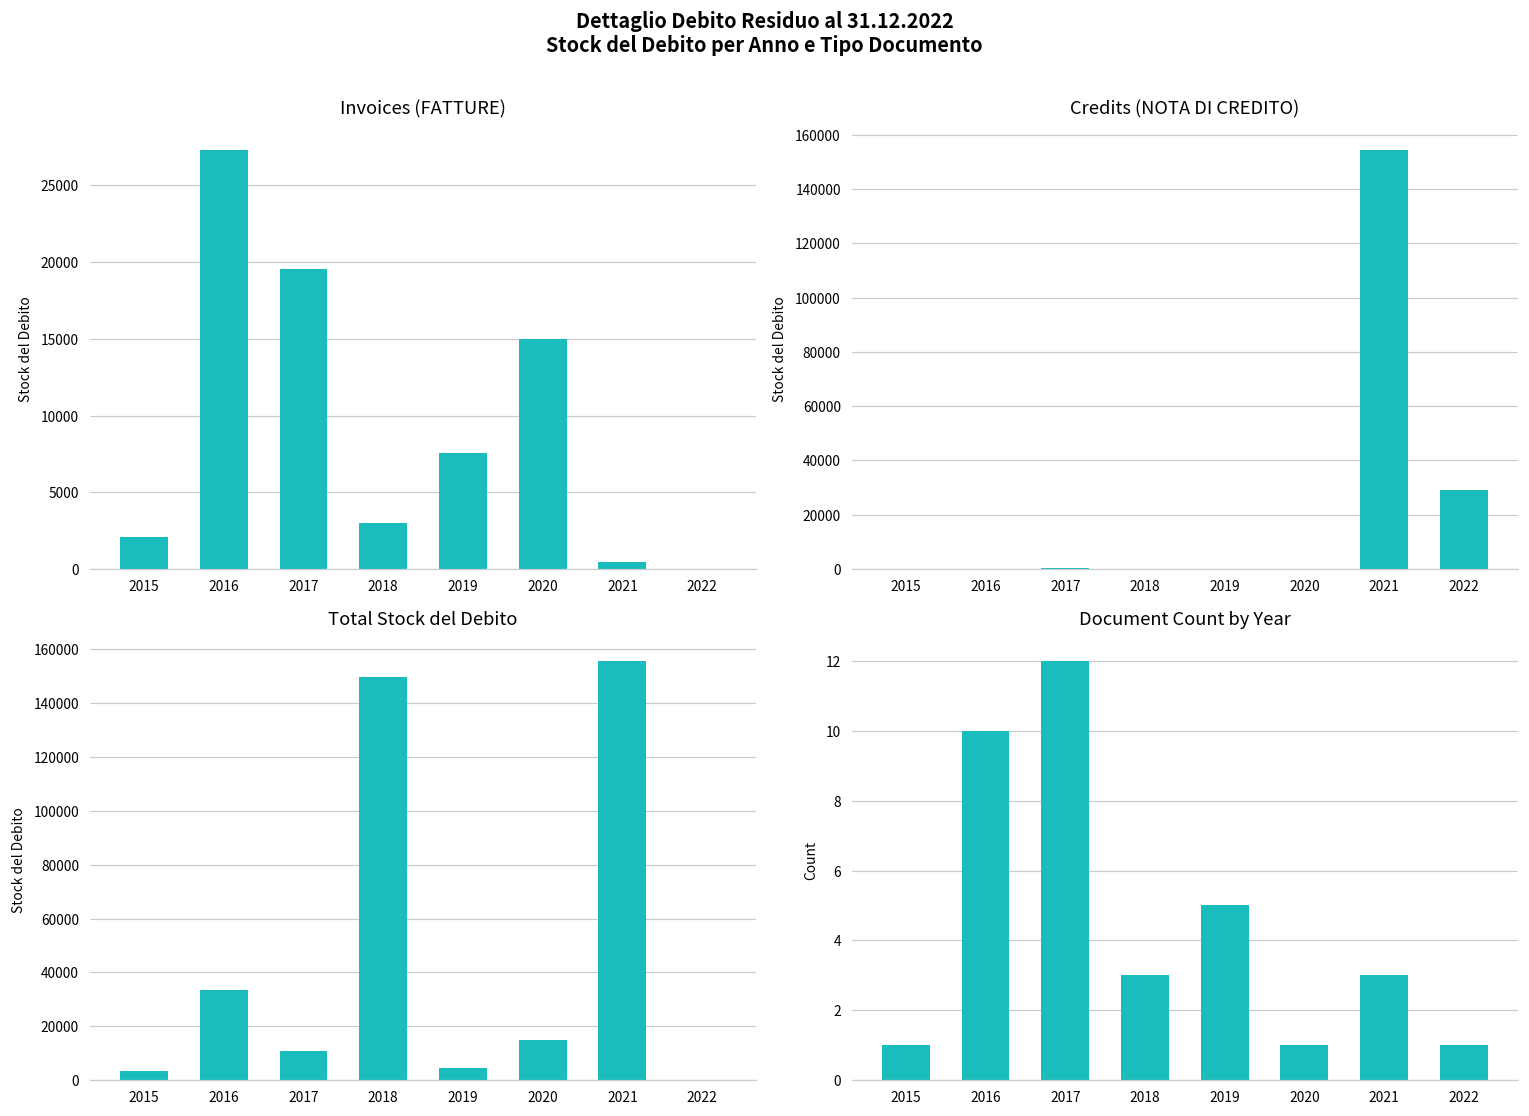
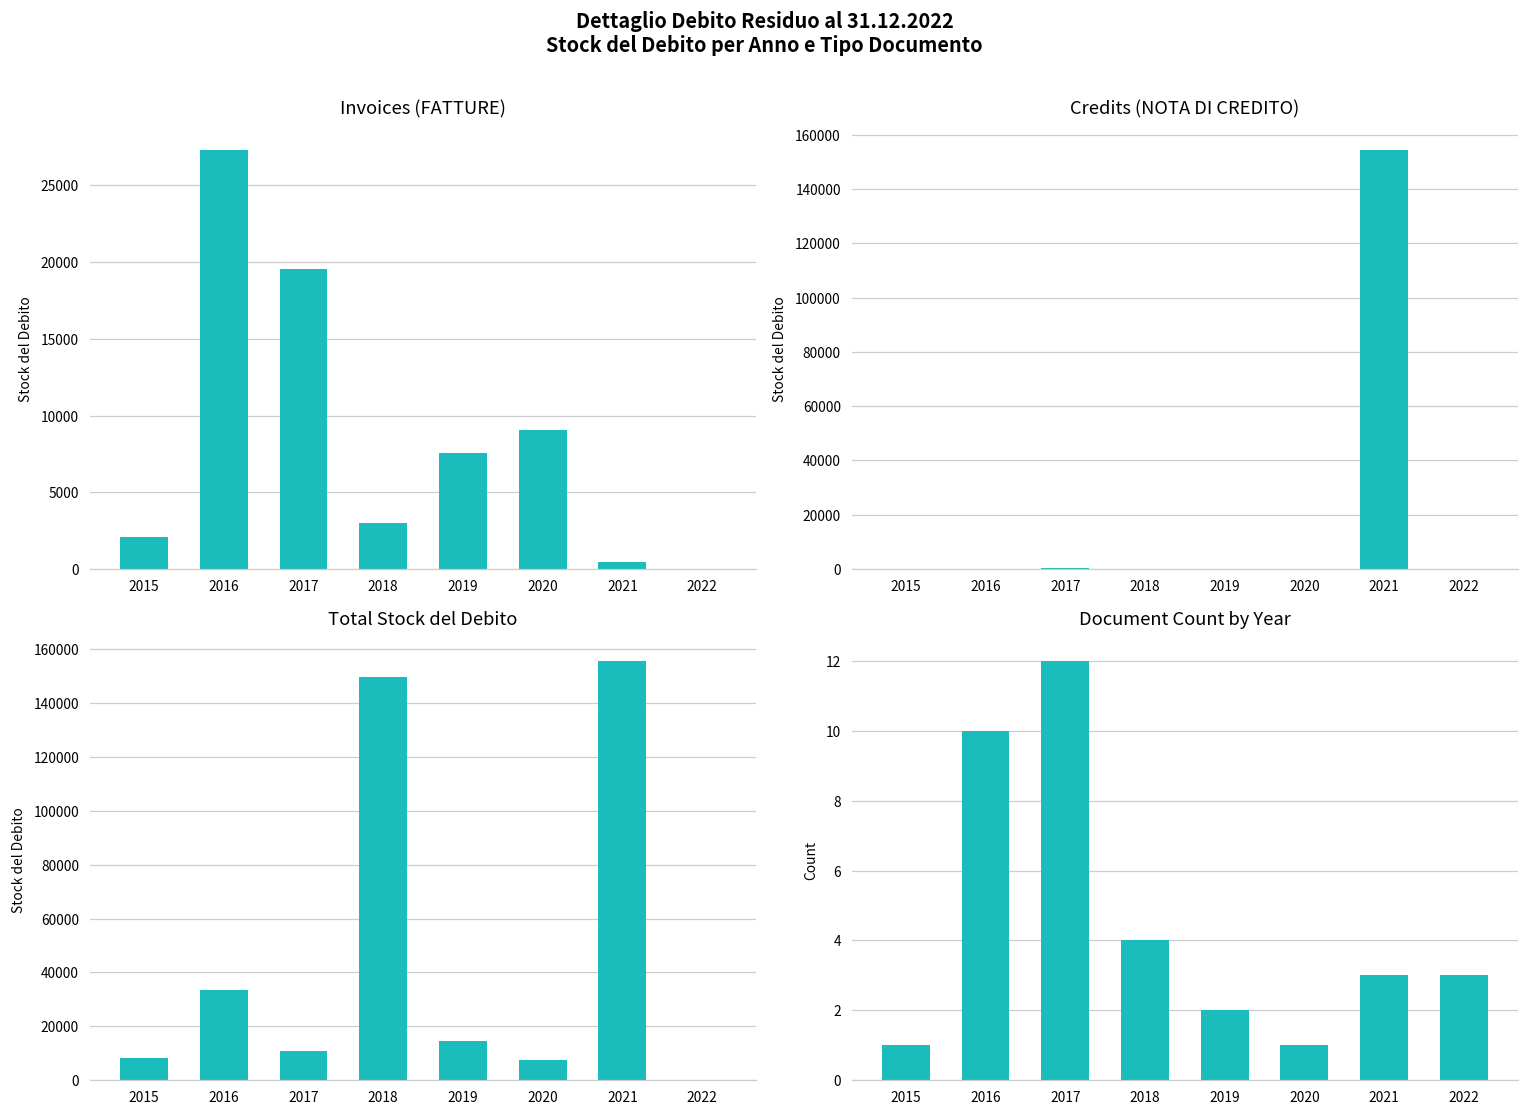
  {
    "Invoices (FATTURE)": {
      "2015": 2100,
      "2016": 27300,
      "2017": 19500,
      "2018": 3000,
      "2019": 7500,
-     "2020": 15000,
+     "2020": 9100,
      "2021": 500,
      "2022": 0
    },
    "Credits (NOTA DI CREDITO)": {
      "2015": 0,
      "2016": 0,
      "2018": 0,
      "2019": 0,
      "2020": 0,
      "2021": 154000,
-     "2022": 29000
+     "2022": 0
    },
    "Total Stock del Debito": {
-     "2015": 3000,
+     "2015": 8000,
      "2016": 33000,
      "2017": 11000,
      "2018": 150000,
-     "2019": 5000,
-     "2020": 15000,
+     "2019": 14000,
+     "2020": 7000,
      "2021": 156000
    },
    "Document Count by Year": {
      "2015": 1,
      "2016": 10,
      "2017": 12,
-     "2018": 3,
-     "2019": 5,
+     "2018": 4,
+     "2019": 2,
      "2020": 1,
      "2021": 3,
-     "2022": 1
+     "2022": 3
    }
  }
